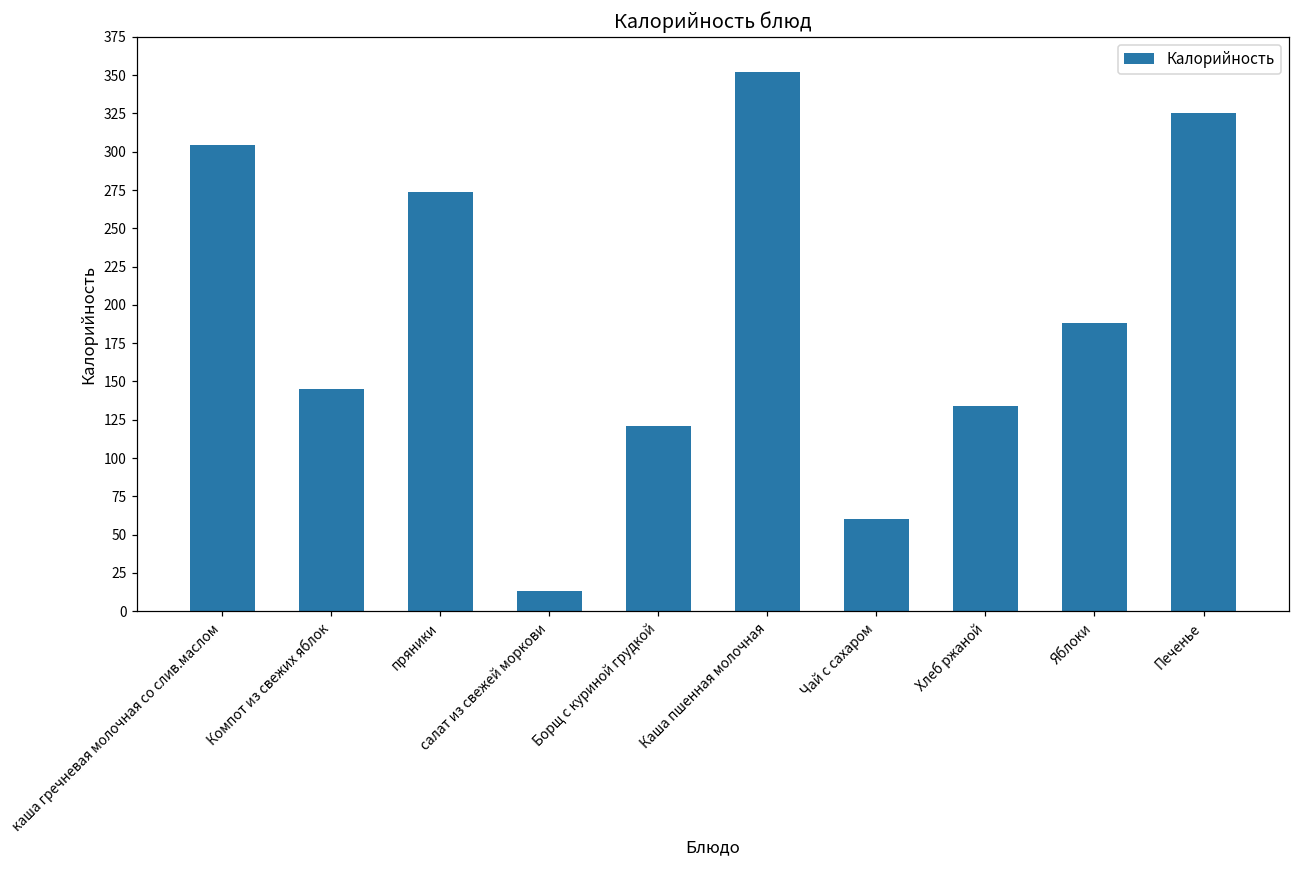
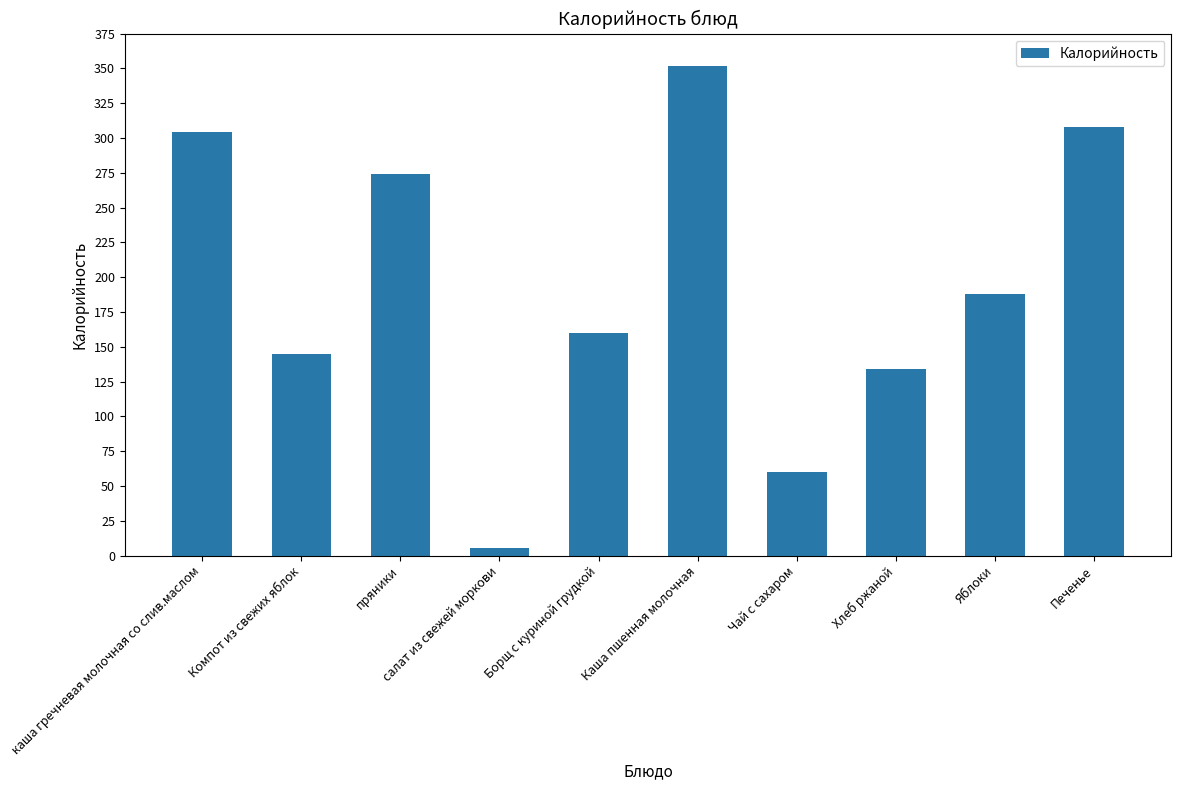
  {
    "каша гречневая молочная со слив.маслом": 305,
    "Компот из свежих яблок": 145,
    "пряники": 274,
-   "салат из свежей моркови": 13,
-   "Борщ с куриной грудкой": 121,
+   "салат из свежей моркови": 6,
+   "Борщ с куриной грудкой": 160,
    "Каша пшенная молочная": 352,
    "Чай с сахаром": 60,
    "Хлеб ржаной": 134,
    "Яблоки": 188,
-   "Печенье": 325
+   "Печенье": 308
  }
